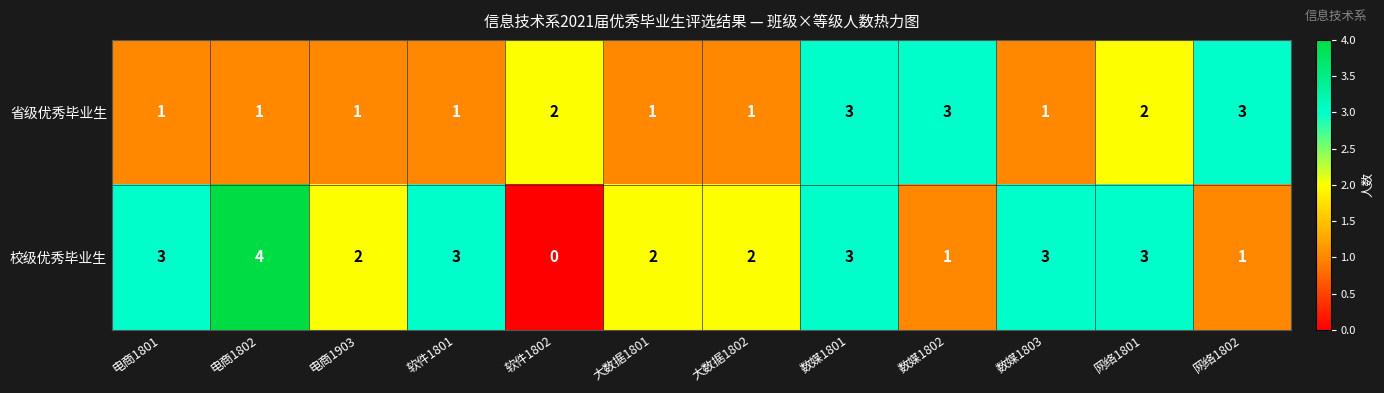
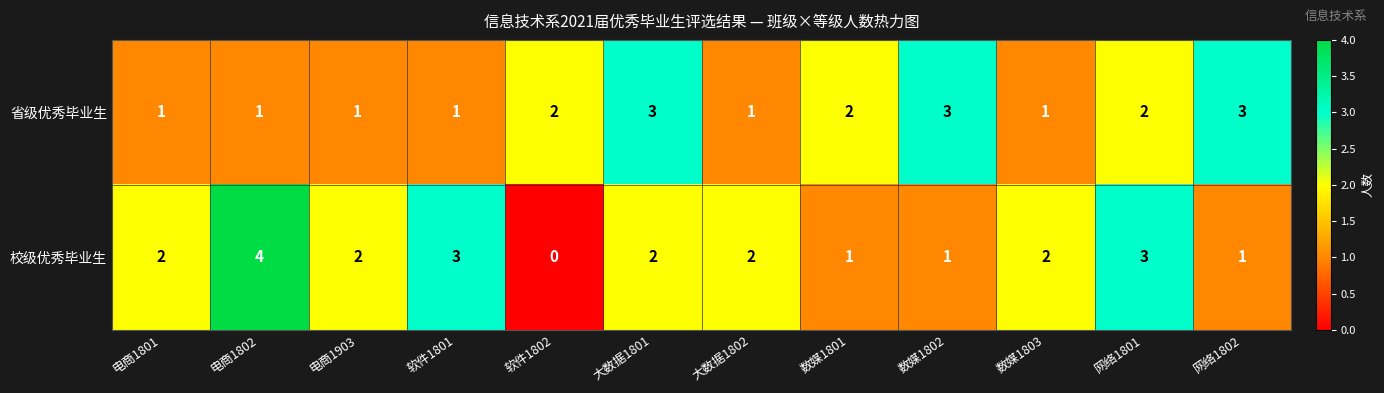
  {
    "省级优秀毕业生": {
      "电商1801": 1,
      "电商1802": 1,
      "电商1903": 1,
      "软件1801": 1,
      "软件1802": 2,
-     "大数据1801": 1,
+     "大数据1801": 3,
      "大数据1802": 1,
-     "数媒1801": 3,
+     "数媒1801": 2,
      "数媒1802": 3,
      "数媒1803": 1,
      "网络1801": 2,
      "网络1802": 3
    },
    "校级优秀毕业生": {
-     "电商1801": 3,
+     "电商1801": 2,
      "电商1802": 4,
      "电商1903": 2,
      "软件1801": 3,
      "软件1802": 0,
      "大数据1801": 2,
      "大数据1802": 2,
-     "数媒1801": 3,
+     "数媒1801": 1,
      "数媒1802": 1,
-     "数媒1803": 3,
+     "数媒1803": 2,
      "网络1801": 3,
      "网络1802": 1
    }
  }
